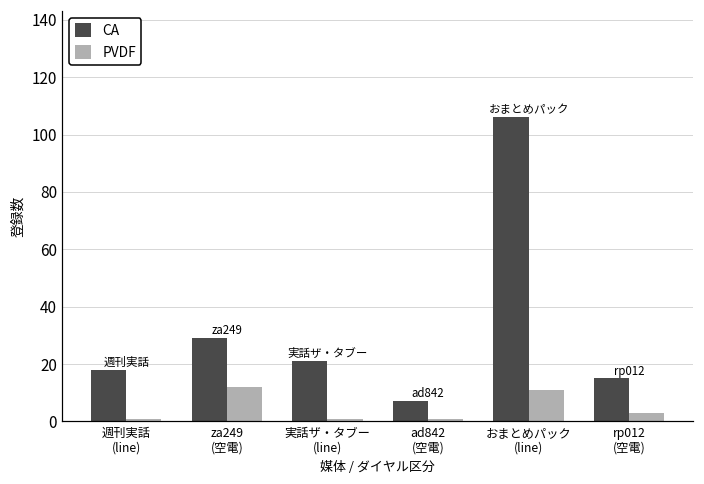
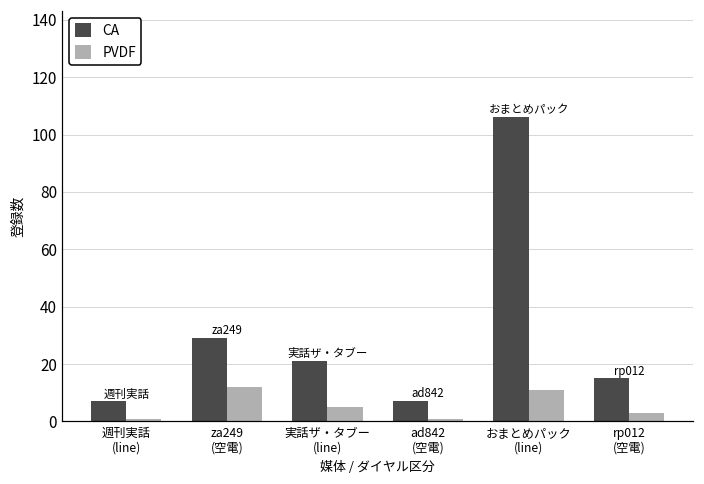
  {
    "CA": {
-     "週刊実話 (line)": 18,
+     "週刊実話 (line)": 7,
      "za249 (空電)": 29,
      "実話ザ・タブー (line)": 21,
      "ad842 (空電)": 7,
      "おまとめパック (line)": 106,
      "rp012 (空電)": 15
    },
    "PVDF": {
      "週刊実話 (line)": 1,
      "za249 (空電)": 12,
-     "実話ザ・タブー (line)": 1,
+     "実話ザ・タブー (line)": 5,
      "ad842 (空電)": 1,
      "おまとめパック (line)": 11,
      "rp012 (空電)": 3
    }
  }
